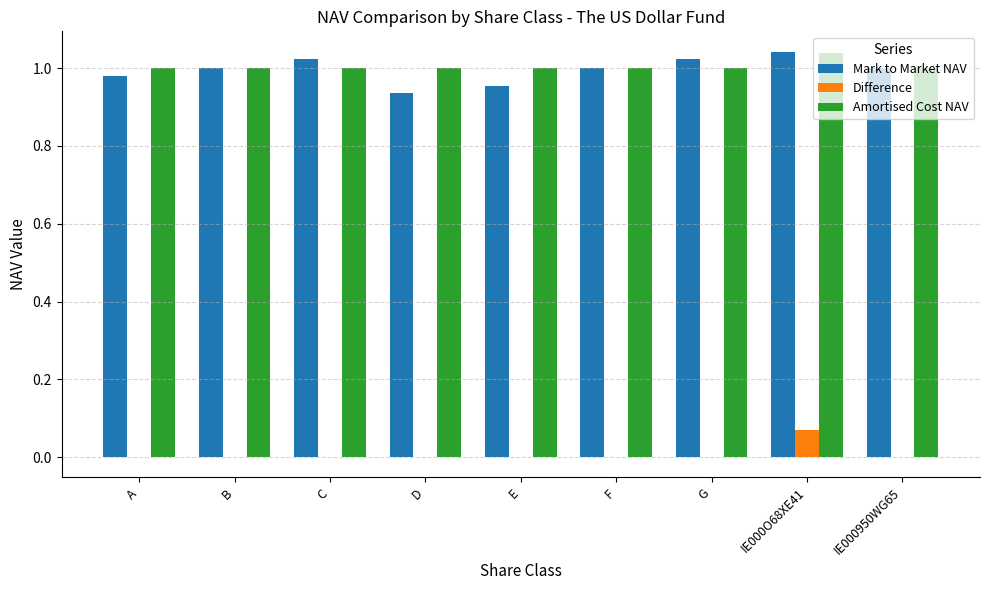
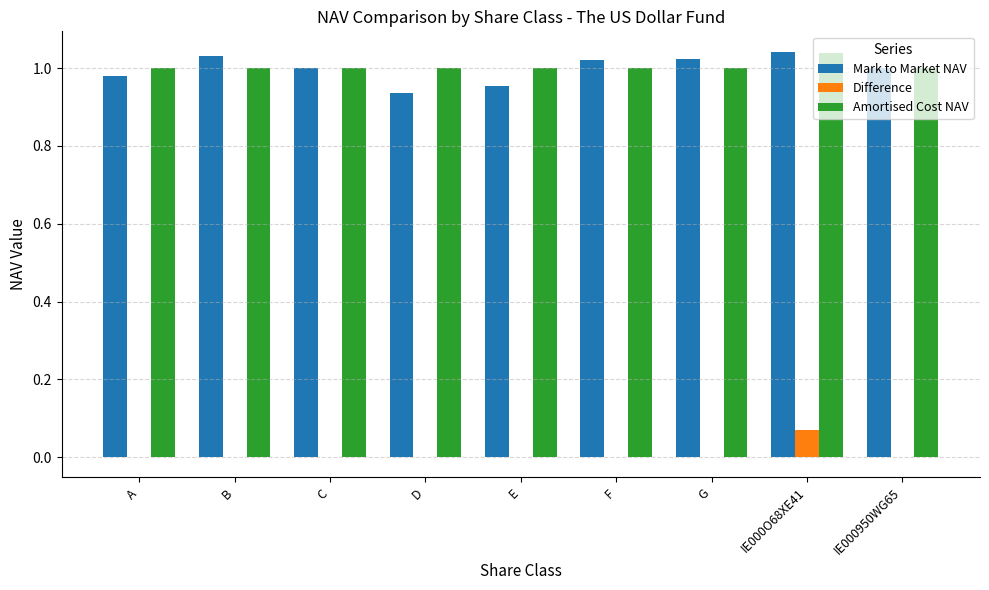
  {
    "Mark to Market NAV": {
      "A": 0.98,
-     "B": 1.00,
-     "C": 1.02,
+     "B": 1.03,
+     "C": 1.00,
      "D": 0.94,
      "E": 0.95,
-     "F": 1.00,
+     "F": 1.02,
      "G": 1.02,
      "IE000O68XE41": 1.04
    },
    "Difference": {
      "IE000O68XE41": 0.07,
      "IE000950WG65": 0.00
    },
    "Amortised Cost NAV": {
      "A": 1.00,
      "B": 1.00,
      "C": 1.00,
      "D": 1.00,
      "E": 1.00,
      "F": 1.00,
      "G": 1.00
    }
  }
